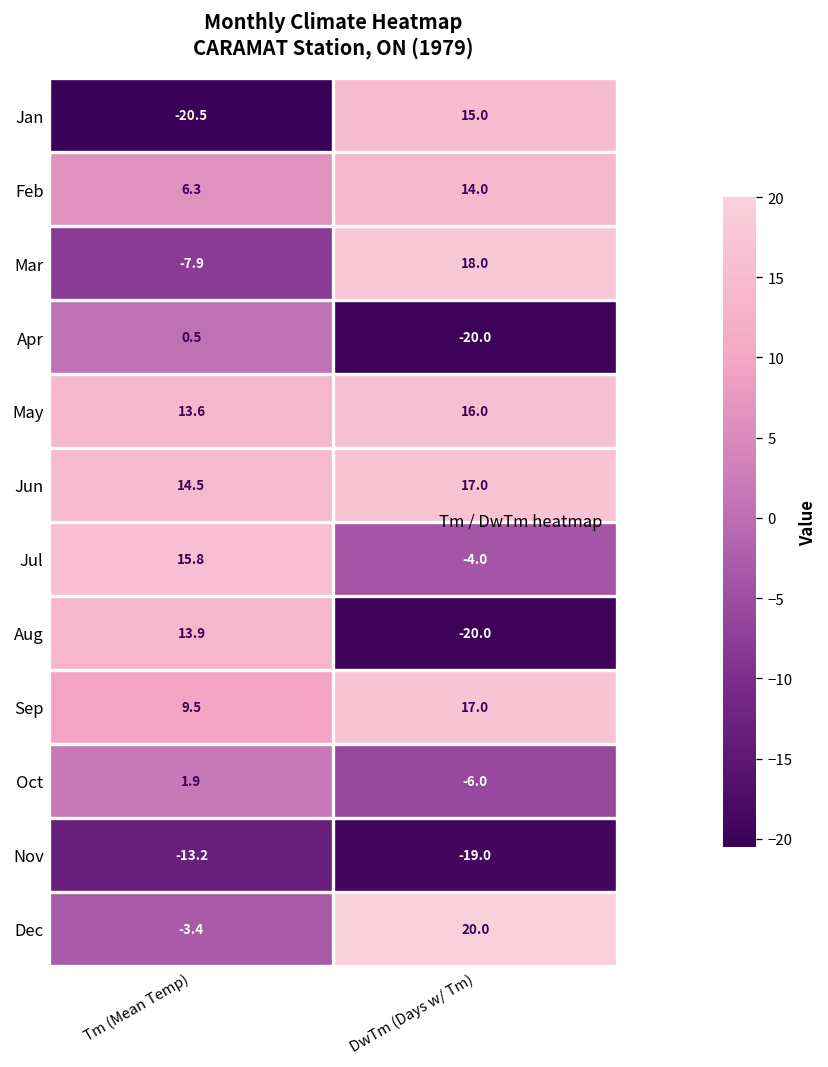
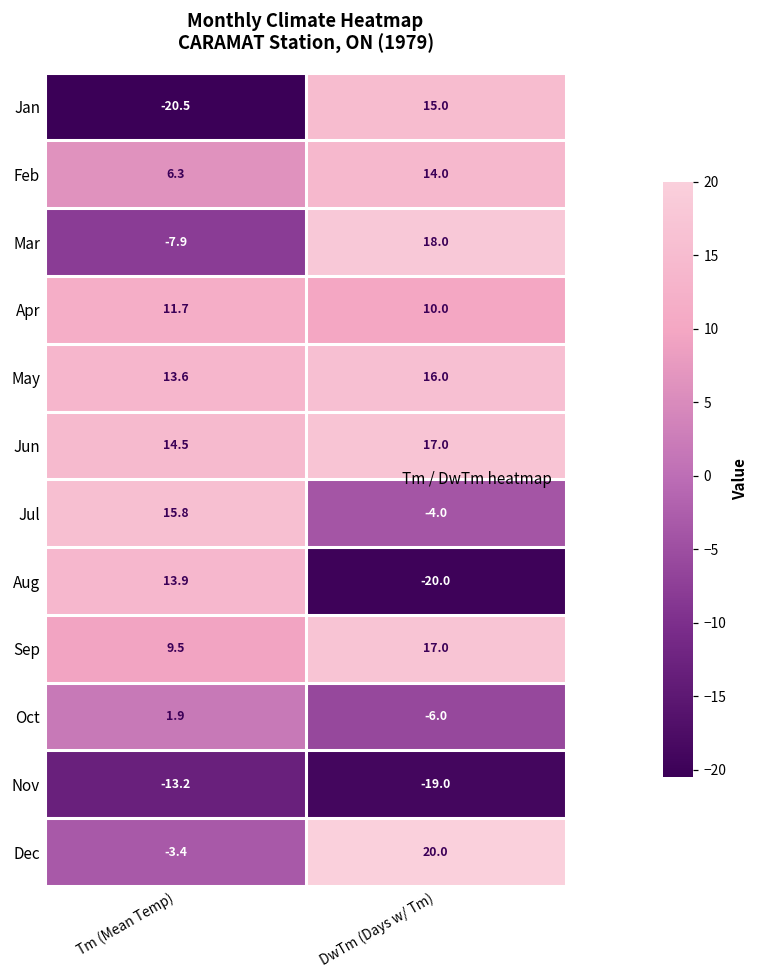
  {
    "Jan": {
      "Tm (Mean Temp)": -20.5,
      "DwTm (Days w/ Tm)": 15.0
    },
    "Feb": {
      "Tm (Mean Temp)": 6.3,
      "DwTm (Days w/ Tm)": 14.0
    },
    "Mar": {
      "Tm (Mean Temp)": -7.9,
      "DwTm (Days w/ Tm)": 18.0
    },
    "Apr": {
-     "Tm (Mean Temp)": 0.5,
-     "DwTm (Days w/ Tm)": -20.0
+     "Tm (Mean Temp)": 11.7,
+     "DwTm (Days w/ Tm)": 10.0
    },
    "May": {
      "Tm (Mean Temp)": 13.6,
      "DwTm (Days w/ Tm)": 16.0
    },
    "Jun": {
      "Tm (Mean Temp)": 14.5,
      "DwTm (Days w/ Tm)": 17.0
    },
    "Jul": {
      "Tm (Mean Temp)": 15.8,
      "DwTm (Days w/ Tm)": -4.0
    },
    "Aug": {
      "Tm (Mean Temp)": 13.9,
      "DwTm (Days w/ Tm)": -20.0
    },
    "Sep": {
      "Tm (Mean Temp)": 9.5,
      "DwTm (Days w/ Tm)": 17.0
    },
    "Oct": {
      "Tm (Mean Temp)": 1.9,
      "DwTm (Days w/ Tm)": -6.0
    },
    "Nov": {
      "Tm (Mean Temp)": -13.2,
      "DwTm (Days w/ Tm)": -19.0
    },
    "Dec": {
      "Tm (Mean Temp)": -3.4,
      "DwTm (Days w/ Tm)": 20.0
    }
  }
